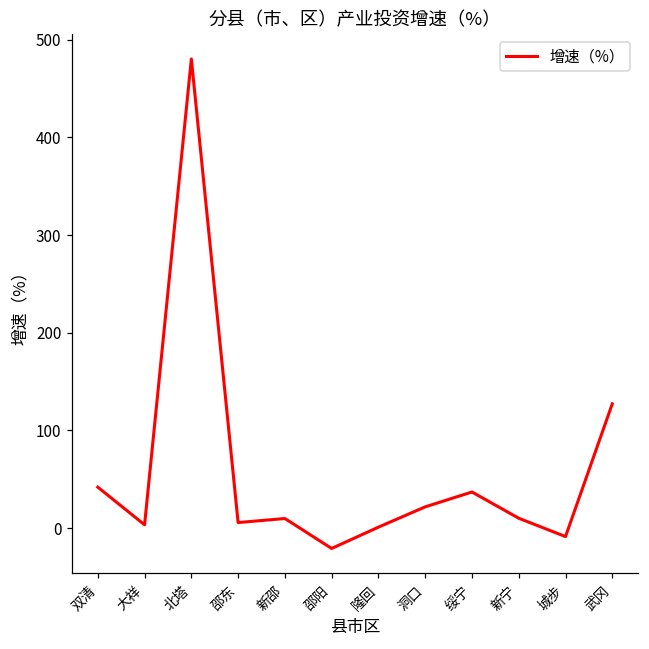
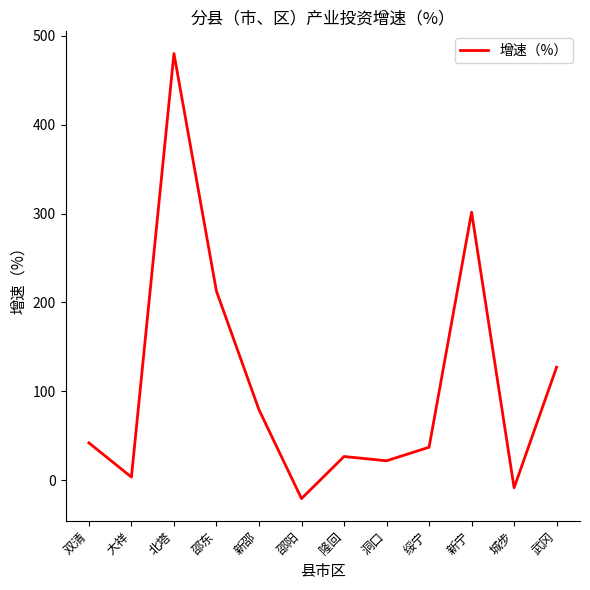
  {
    "双清": 40,
    "大祥": 0,
    "北塔": 480,
-   "邵东": 10,
-   "新邵": 10,
+   "邵东": 210,
+   "新邵": 80,
    "邵阳": -20,
-   "隆回": 0,
+   "隆回": 30,
    "洞口": 20,
    "绥宁": 40,
-   "新宁": 10,
+   "新宁": 300,
    "城步": -10,
    "武冈": 130
  }
